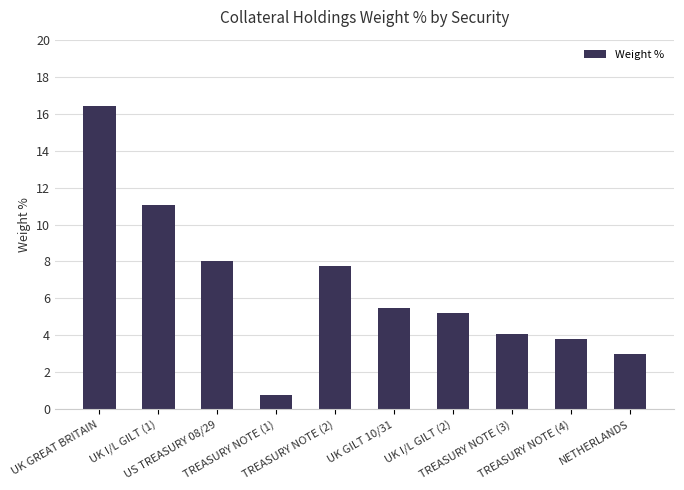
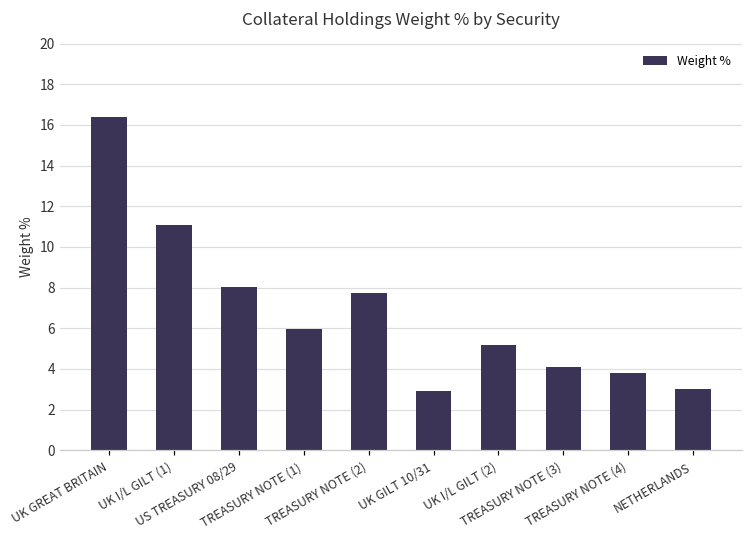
  {
    "UK GREAT BRITAIN": 16.4,
    "UK I/L GILT (1)": 11.1,
    "US TREASURY 08/29": 8.0,
-   "TREASURY NOTE (1)": 0.8,
+   "TREASURY NOTE (1)": 6.0,
    "TREASURY NOTE (2)": 7.7,
-   "UK GILT 10/31": 5.5,
+   "UK GILT 10/31": 2.9,
    "UK I/L GILT (2)": 5.2,
    "TREASURY NOTE (3)": 4.1,
    "TREASURY NOTE (4)": 3.8,
    "NETHERLANDS": 3.0
  }
